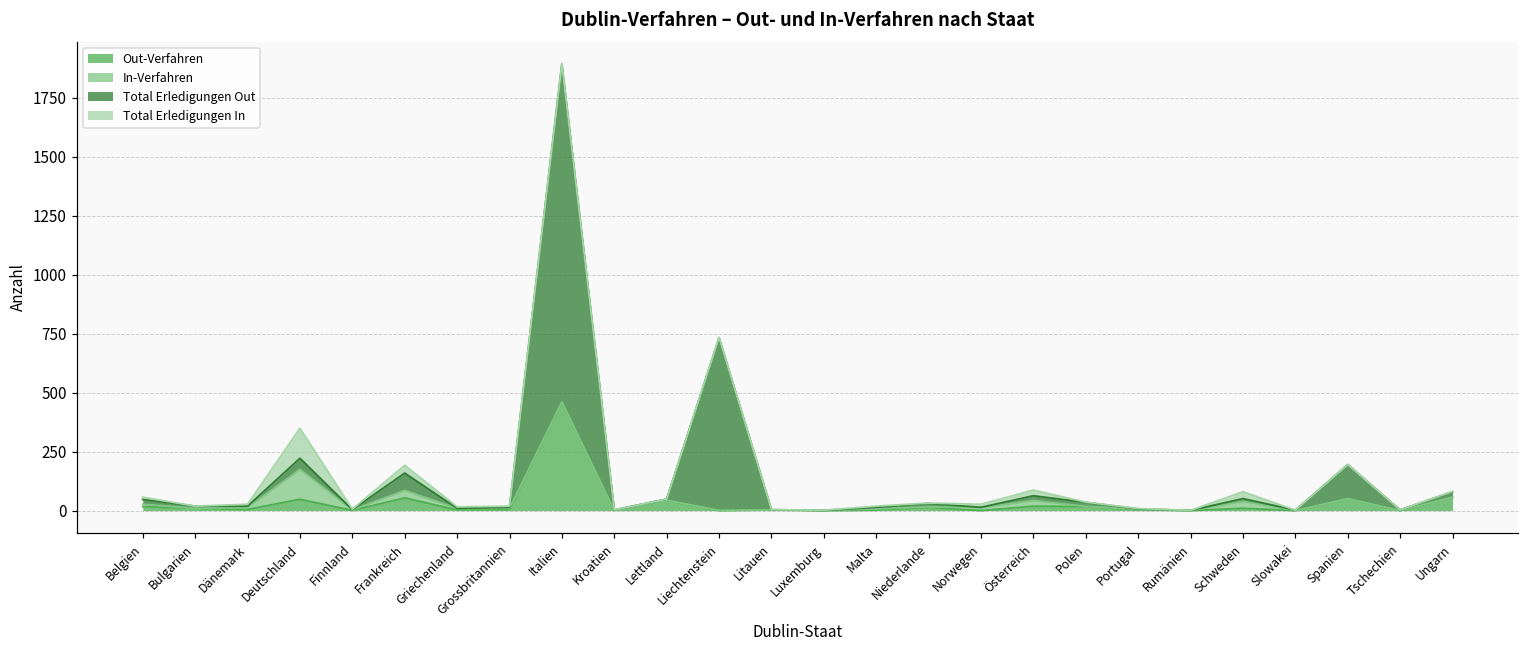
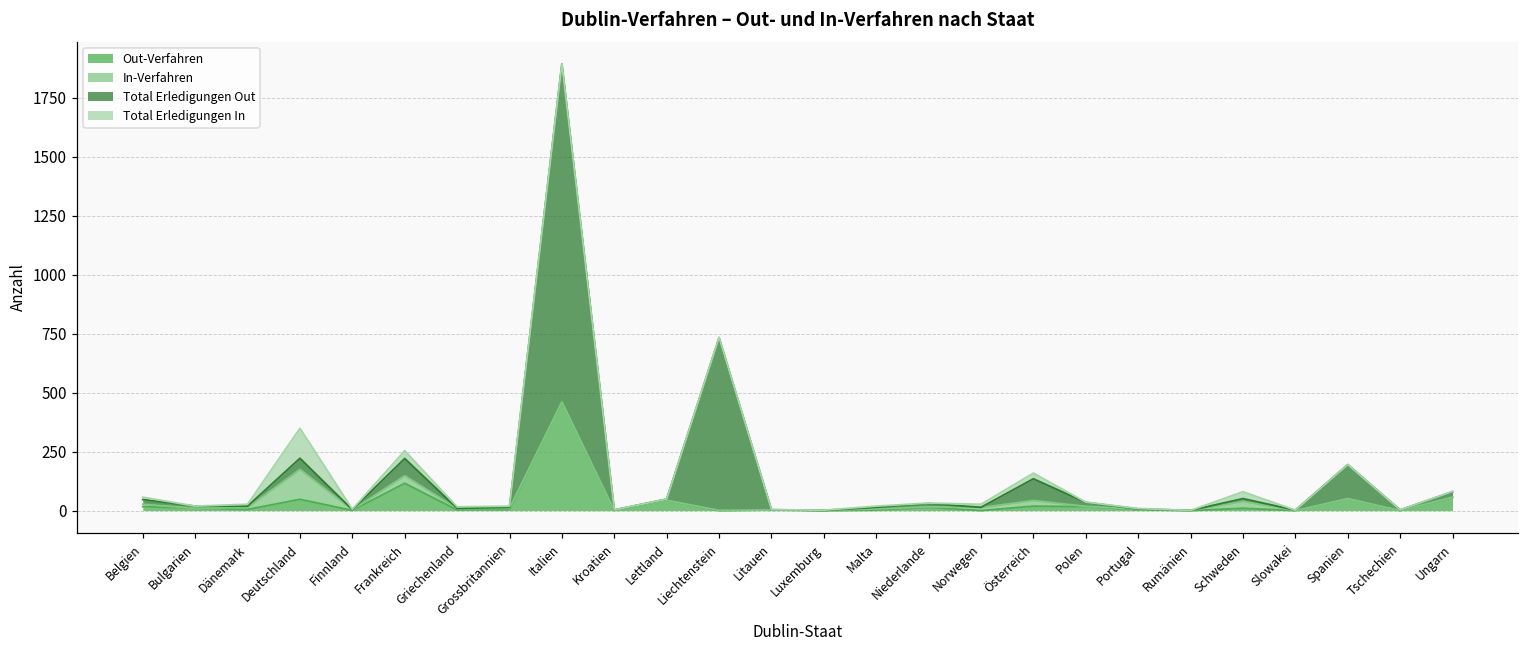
  {
    "Out-Verfahren": {
      "Deutschland": 50,
-     "Frankreich": 50,
+     "Frankreich": 120,
      "Norwegen": 0,
      "Österreich": 20,
      "Schweden": 10
    },
    "Total Erledigungen Out": {
      "Deutschland": 50,
      "Frankreich": 70,
-     "Österreich": 20,
+     "Österreich": 90,
      "Schweden": 10
    }
  }
